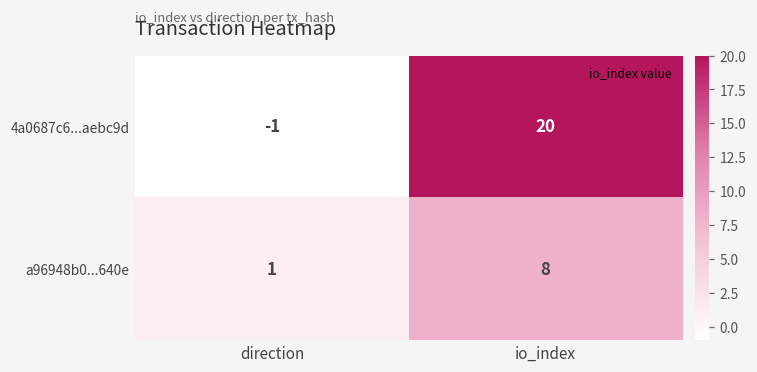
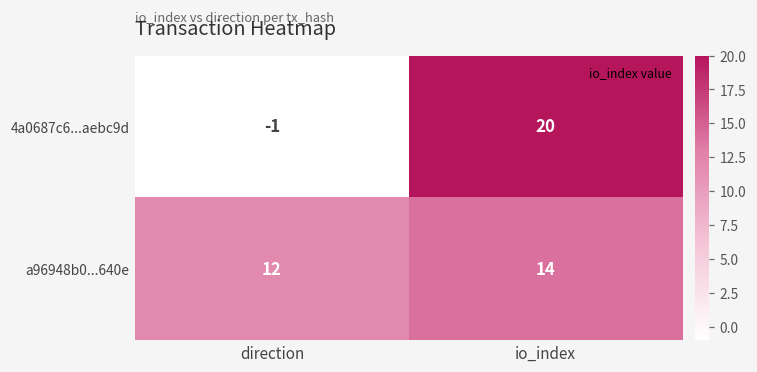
  {
    "4a0687c6...aebc9d": {
      "direction": -1,
      "io_index": 20
    },
    "a96948b0...640e": {
-     "direction": 1,
-     "io_index": 8
+     "direction": 12,
+     "io_index": 14
    }
  }
